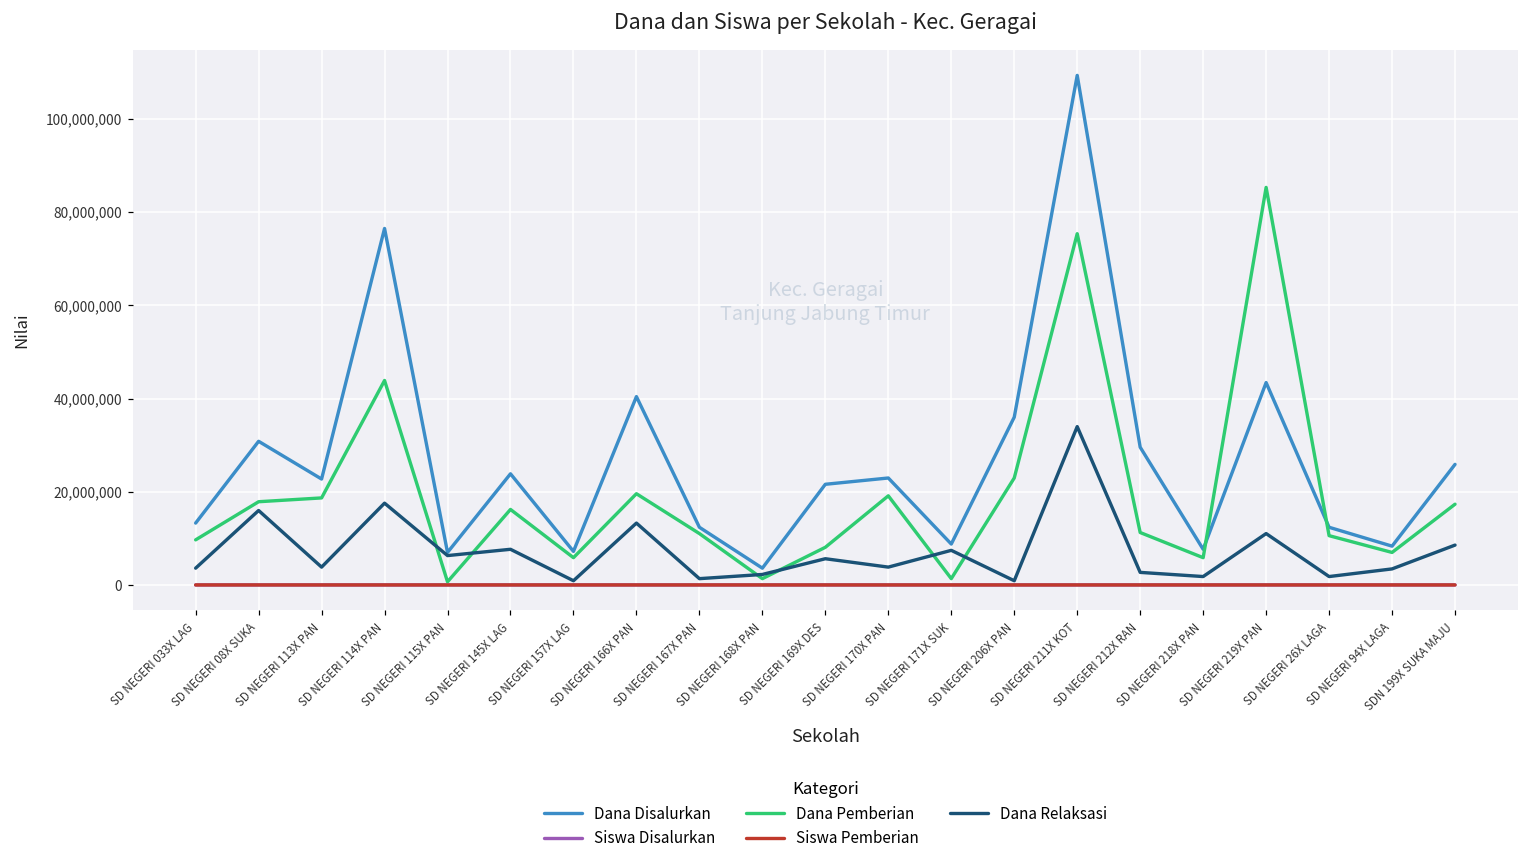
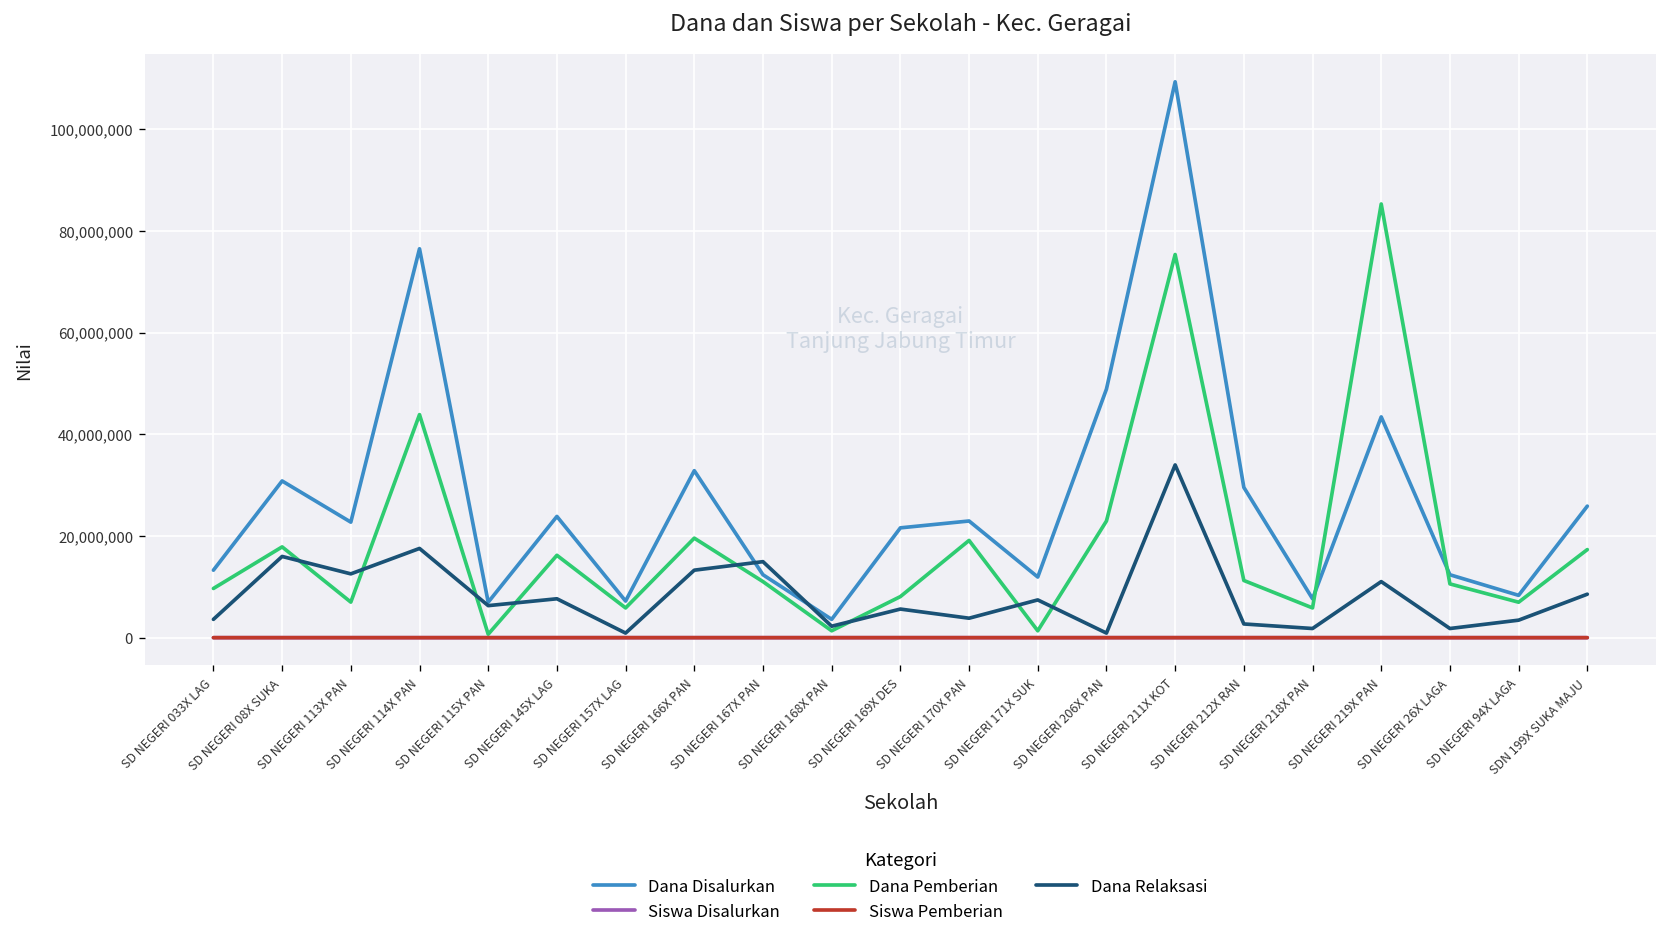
  {
    "Dana Disalurkan": {
      "SD NEGERI 033X LAG": "13,000,000",
      "SD NEGERI 08X SUKA": "31,000,000",
      "SD NEGERI 113X PAN": "23,000,000",
      "SD NEGERI 114X PAN": "77,000,000",
      "SD NEGERI 115X PAN": "7,000,000",
      "SD NEGERI 145X LAG": "24,000,000",
      "SD NEGERI 157X LAG": "7,000,000",
-     "SD NEGERI 166X PAN": "40,000,000",
+     "SD NEGERI 166X PAN": "33,000,000",
      "SD NEGERI 167X PAN": "12,000,000",
      "SD NEGERI 168X PAN": "4,000,000",
      "SD NEGERI 169X DES": "22,000,000",
      "SD NEGERI 170X PAN": "23,000,000",
-     "SD NEGERI 171X SUK": "9,000,000",
-     "SD NEGERI 206X PAN": "36,000,000",
+     "SD NEGERI 171X SUK": "12,000,000",
+     "SD NEGERI 206X PAN": "49,000,000",
      "SD NEGERI 211X KOT": "109,000,000",
      "SD NEGERI 212X RAN": "30,000,000",
      "SD NEGERI 218X PAN": "8,000,000",
      "SD NEGERI 219X PAN": "43,000,000",
      "SD NEGERI 26X LAGA": "12,000,000",
      "SD NEGERI 94X LAGA": "8,000,000",
      "SDN 199X SUKA MAJU": "26,000,000"
    },
    "Siswa Pemberian": {
      "SD NEGERI 033X LAG": "0",
      "SD NEGERI 08X SUKA": "0",
      "SD NEGERI 113X PAN": "0",
      "SD NEGERI 114X PAN": "0",
      "SD NEGERI 115X PAN": "0",
      "SD NEGERI 145X LAG": "0",
      "SD NEGERI 157X LAG": "0",
      "SD NEGERI 166X PAN": "0",
      "SD NEGERI 167X PAN": "0",
      "SD NEGERI 168X PAN": "0",
      "SD NEGERI 169X DES": "0",
      "SD NEGERI 170X PAN": "0",
      "SD NEGERI 171X SUK": "0",
      "SD NEGERI 206X PAN": "0",
      "SD NEGERI 211X KOT": "0",
      "SD NEGERI 212X RAN": "0",
      "SD NEGERI 218X PAN": "0",
      "SD NEGERI 219X PAN": "0",
      "SD NEGERI 26X LAGA": "0",
      "SD NEGERI 94X LAGA": "0",
      "SDN 199X SUKA MAJU": "0"
    },
    "Dana Pemberian": {
      "SD NEGERI 033X LAG": "10,000,000",
      "SD NEGERI 08X SUKA": "18,000,000",
-     "SD NEGERI 113X PAN": "19,000,000",
+     "SD NEGERI 113X PAN": "7,000,000",
      "SD NEGERI 114X PAN": "44,000,000",
      "SD NEGERI 115X PAN": "1,000,000",
      "SD NEGERI 145X LAG": "16,000,000",
      "SD NEGERI 157X LAG": "6,000,000",
      "SD NEGERI 166X PAN": "20,000,000",
      "SD NEGERI 167X PAN": "11,000,000",
      "SD NEGERI 168X PAN": "1,000,000",
      "SD NEGERI 169X DES": "8,000,000",
      "SD NEGERI 170X PAN": "19,000,000",
      "SD NEGERI 171X SUK": "1,000,000",
      "SD NEGERI 206X PAN": "23,000,000",
      "SD NEGERI 211X KOT": "75,000,000",
      "SD NEGERI 212X RAN": "11,000,000",
      "SD NEGERI 218X PAN": "6,000,000",
      "SD NEGERI 219X PAN": "85,000,000",
      "SD NEGERI 26X LAGA": "11,000,000",
      "SD NEGERI 94X LAGA": "7,000,000",
      "SDN 199X SUKA MAJU": "17,000,000"
    },
    "Dana Relaksasi": {
      "SD NEGERI 033X LAG": "4,000,000",
      "SD NEGERI 08X SUKA": "16,000,000",
-     "SD NEGERI 113X PAN": "4,000,000",
+     "SD NEGERI 113X PAN": "13,000,000",
      "SD NEGERI 114X PAN": "18,000,000",
      "SD NEGERI 115X PAN": "6,000,000",
      "SD NEGERI 145X LAG": "8,000,000",
      "SD NEGERI 157X LAG": "1,000,000",
      "SD NEGERI 166X PAN": "13,000,000",
-     "SD NEGERI 167X PAN": "1,000,000",
+     "SD NEGERI 167X PAN": "15,000,000",
      "SD NEGERI 168X PAN": "2,000,000",
      "SD NEGERI 169X DES": "6,000,000",
      "SD NEGERI 170X PAN": "4,000,000",
      "SD NEGERI 171X SUK": "7,000,000",
      "SD NEGERI 206X PAN": "1,000,000",
      "SD NEGERI 211X KOT": "34,000,000",
      "SD NEGERI 212X RAN": "3,000,000",
      "SD NEGERI 218X PAN": "2,000,000",
      "SD NEGERI 219X PAN": "11,000,000",
      "SD NEGERI 26X LAGA": "2,000,000",
      "SD NEGERI 94X LAGA": "3,000,000",
      "SDN 199X SUKA MAJU": "9,000,000"
    }
  }
